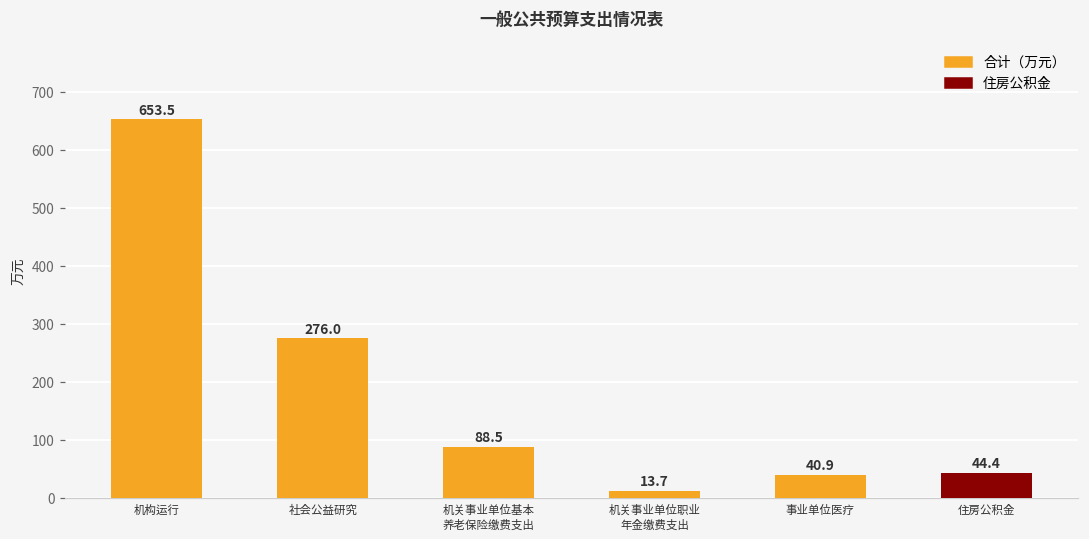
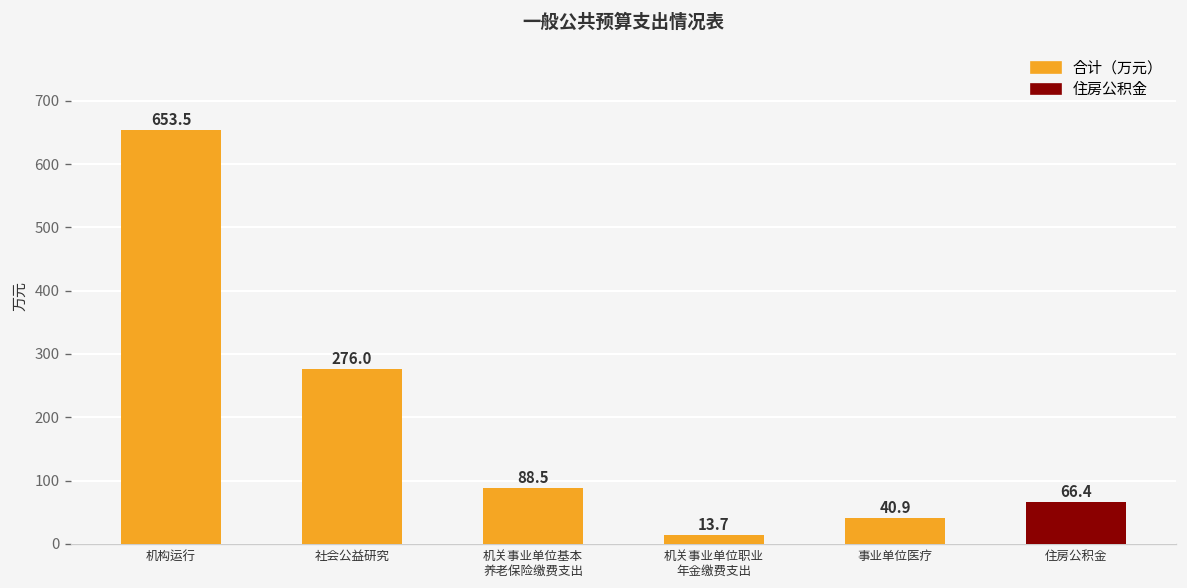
  {
    "机构运行": 653.5,
    "社会公益研究": 276.0,
    "机关事业单位基本 养老保险缴费支出": 88.5,
    "机关事业单位职业 年金缴费支出": 13.7,
    "事业单位医疗": 40.9,
-   "住房公积金": 44.4
+   "住房公积金": 66.4
  }
